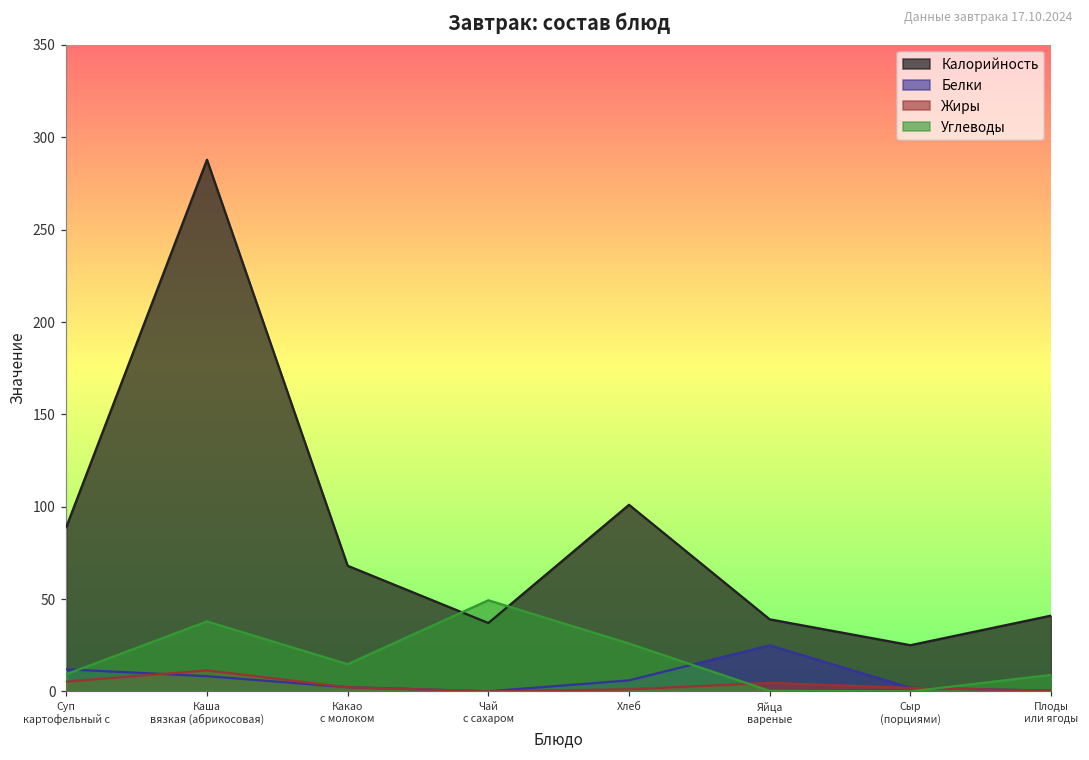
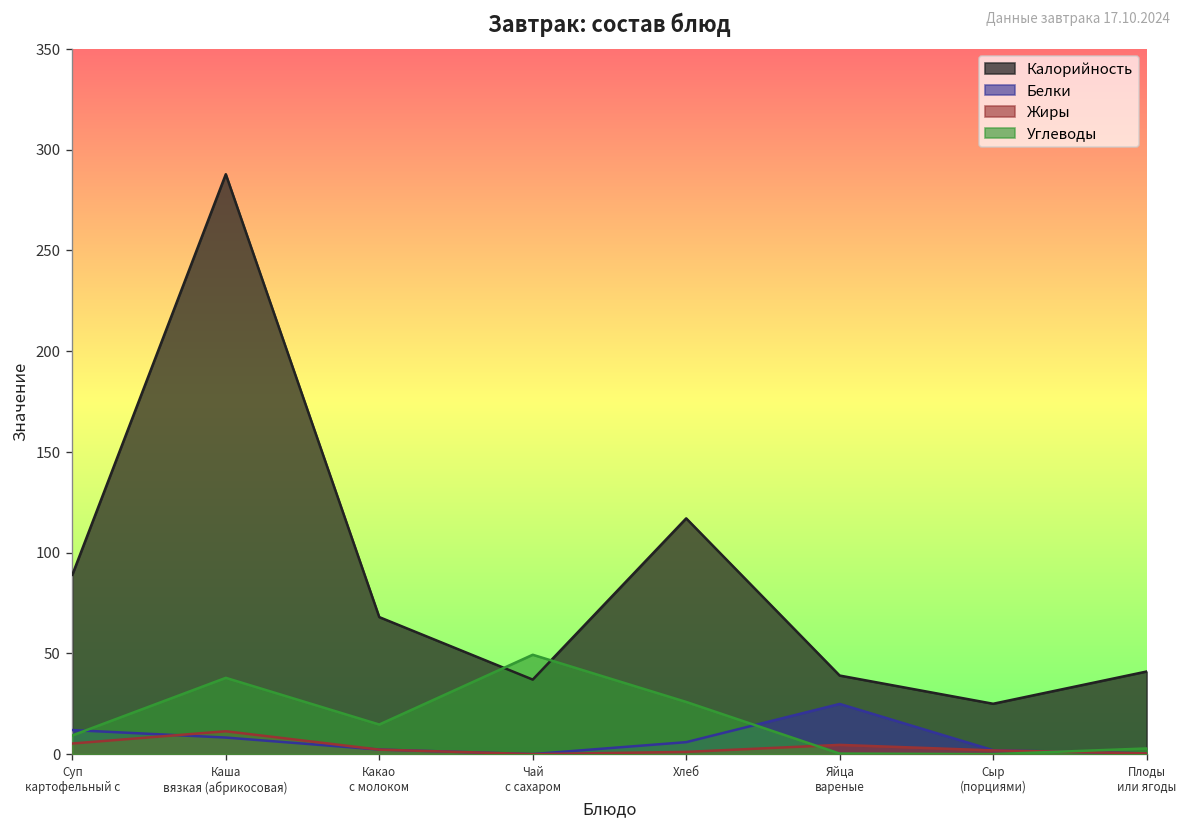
  {
    "Калорийность": {
      "Суп картофельный с": 89,
      "Каша вязкая (абрикосовая)": 288,
      "Какао с молоком": 68,
      "Чай с сахаром": 37,
-     "Хлеб": 101,
+     "Хлеб": 117,
      "Яйца вареные": 39,
      "Сыр (порциями)": 25,
      "Плоды или ягоды": 41
    },
    "Белки": {
      "Суп картофельный с": 12,
      "Каша вязкая (абрикосовая)": 8,
      "Хлеб": 6,
      "Яйца вареные": 25
    },
    "Жиры": {
      "Суп картофельный с": 5,
      "Каша вязкая (абрикосовая)": 11,
      "Хлеб": 1,
      "Яйца вареные": 5
    },
    "Углеводы": {
      "Суп картофельный с": 9,
      "Каша вязкая (абрикосовая)": 38,
      "Какао с молоком": 15,
      "Чай с сахаром": 49,
      "Хлеб": 26,
      "Яйца вареные": 0,
      "Сыр (порциями)": 0,
-     "Плоды или ягоды": 9
+     "Плоды или ягоды": 3
    }
  }
